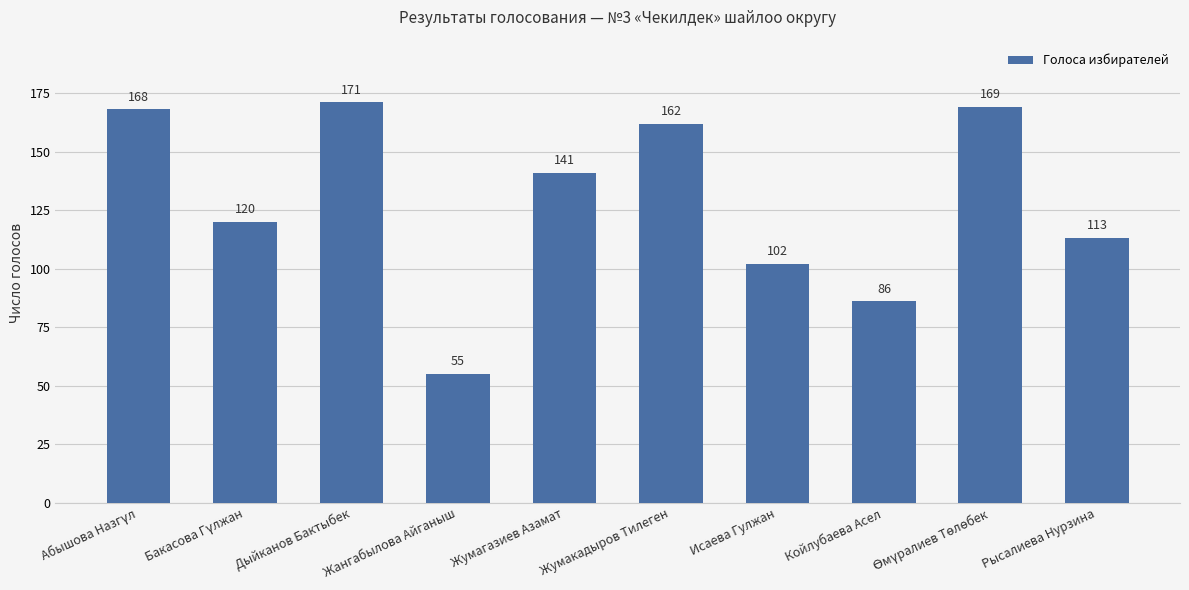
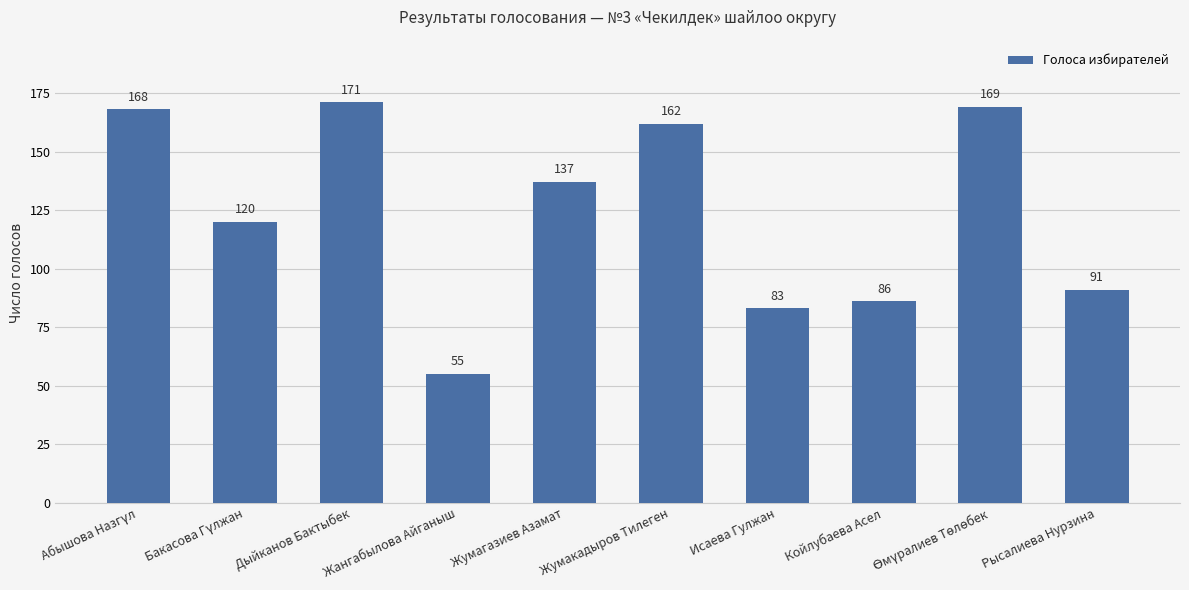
  {
    "Абышова Назгүл": 168,
    "Бакасова Гүлжан": 120,
    "Дыйканов Бактыбек": 171,
    "Жангабылова Айганыш": 55,
-   "Жумагазиев Азамат": 141,
+   "Жумагазиев Азамат": 137,
    "Жумакадыров Тилеген": 162,
-   "Исаева Гулжан": 102,
+   "Исаева Гулжан": 83,
    "Койлубаева Асел": 86,
    "Өмүралиев Төлөбек": 169,
-   "Рысалиева Нурзина": 113
+   "Рысалиева Нурзина": 91
  }
